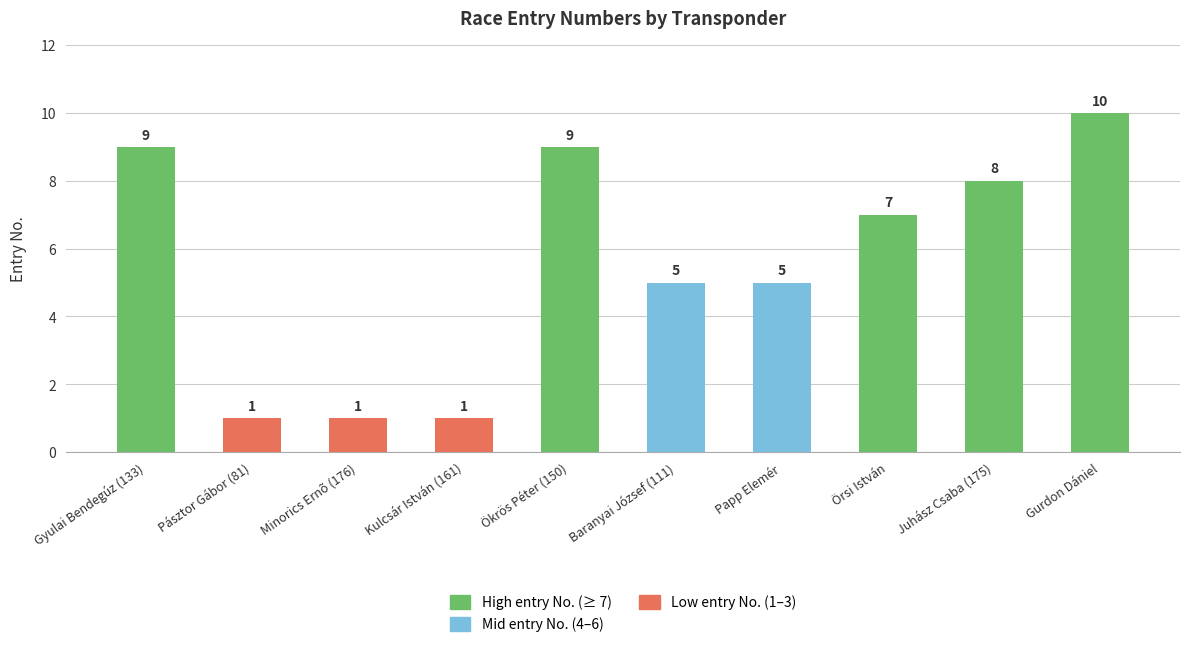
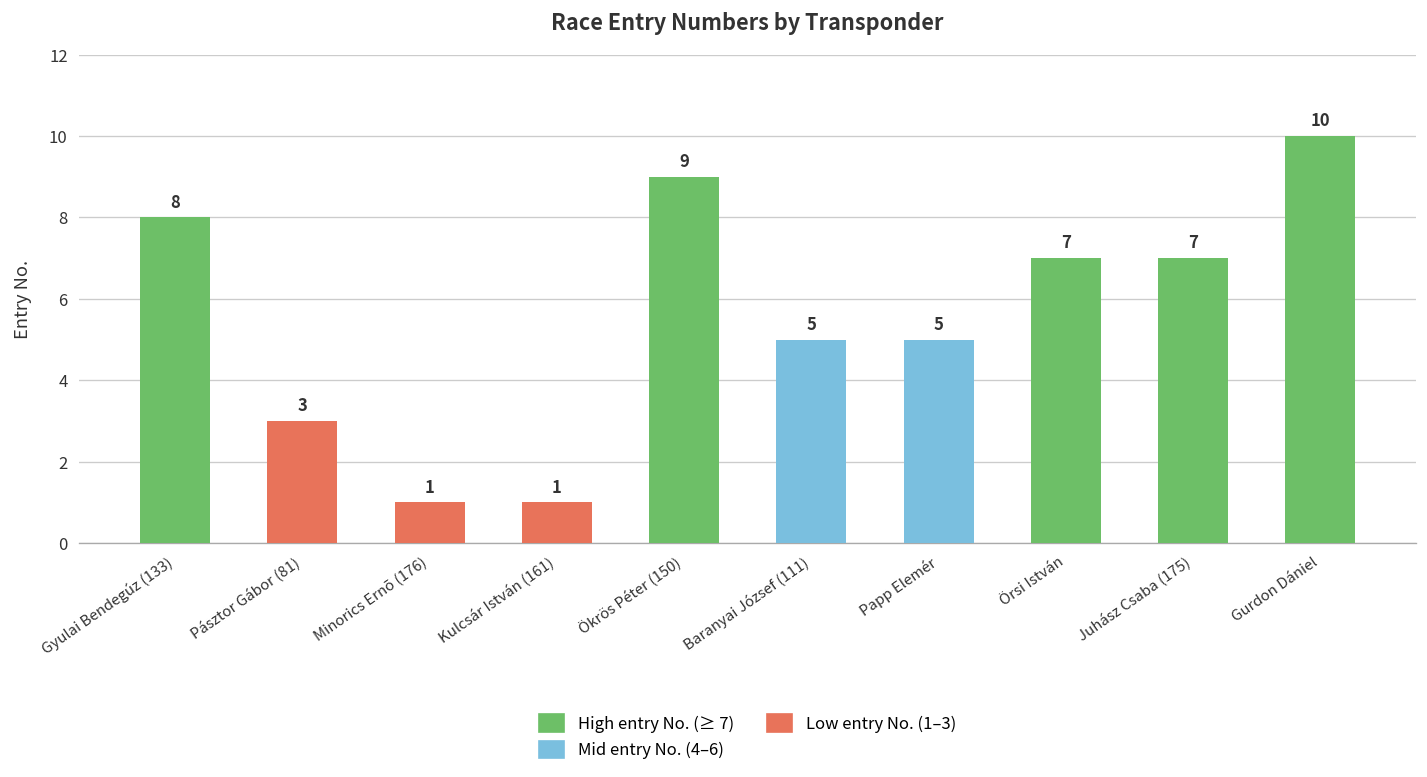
  {
-   "Gyulai Bendegúz (133)": 9,
-   "Pásztor Gábor (81)": 1,
+   "Gyulai Bendegúz (133)": 8,
+   "Pásztor Gábor (81)": 3,
    "Minorics Ernõ (176)": 1,
    "Kulcsár István (161)": 1,
    "Ökrös Péter (150)": 9,
    "Baranyai József (111)": 5,
    "Papp Elemér": 5,
    "Örsi István": 7,
-   "Juhász Csaba (175)": 8,
+   "Juhász Csaba (175)": 7,
    "Gurdon Dániel": 10
  }
